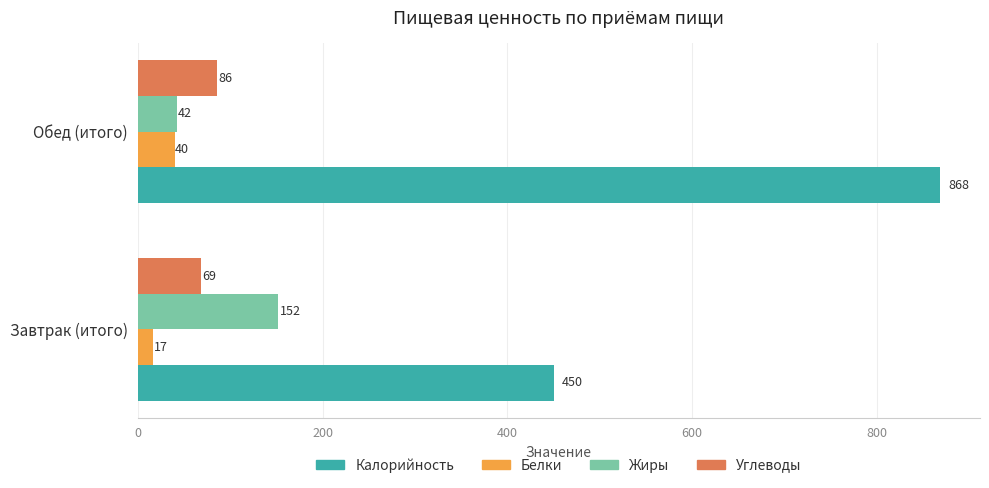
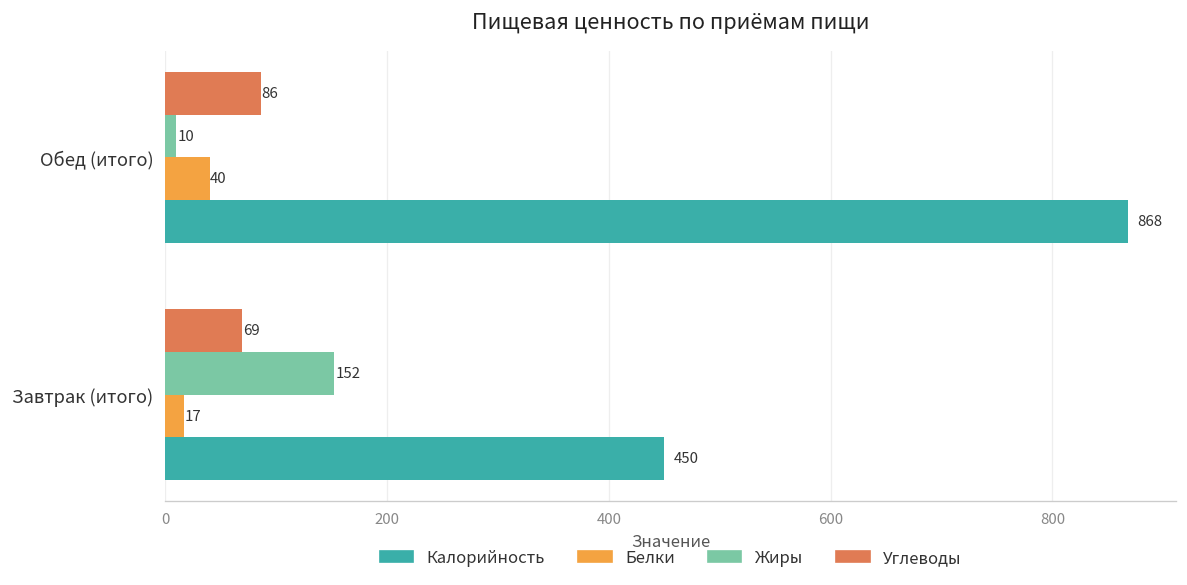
  {
    "Калорийность": {
      "Обед (итого)": 868,
      "Завтрак (итого)": 450
    },
    "Жиры": {
-     "Обед (итого)": 42,
+     "Обед (итого)": 10,
      "Завтрак (итого)": 152
    }
  }
